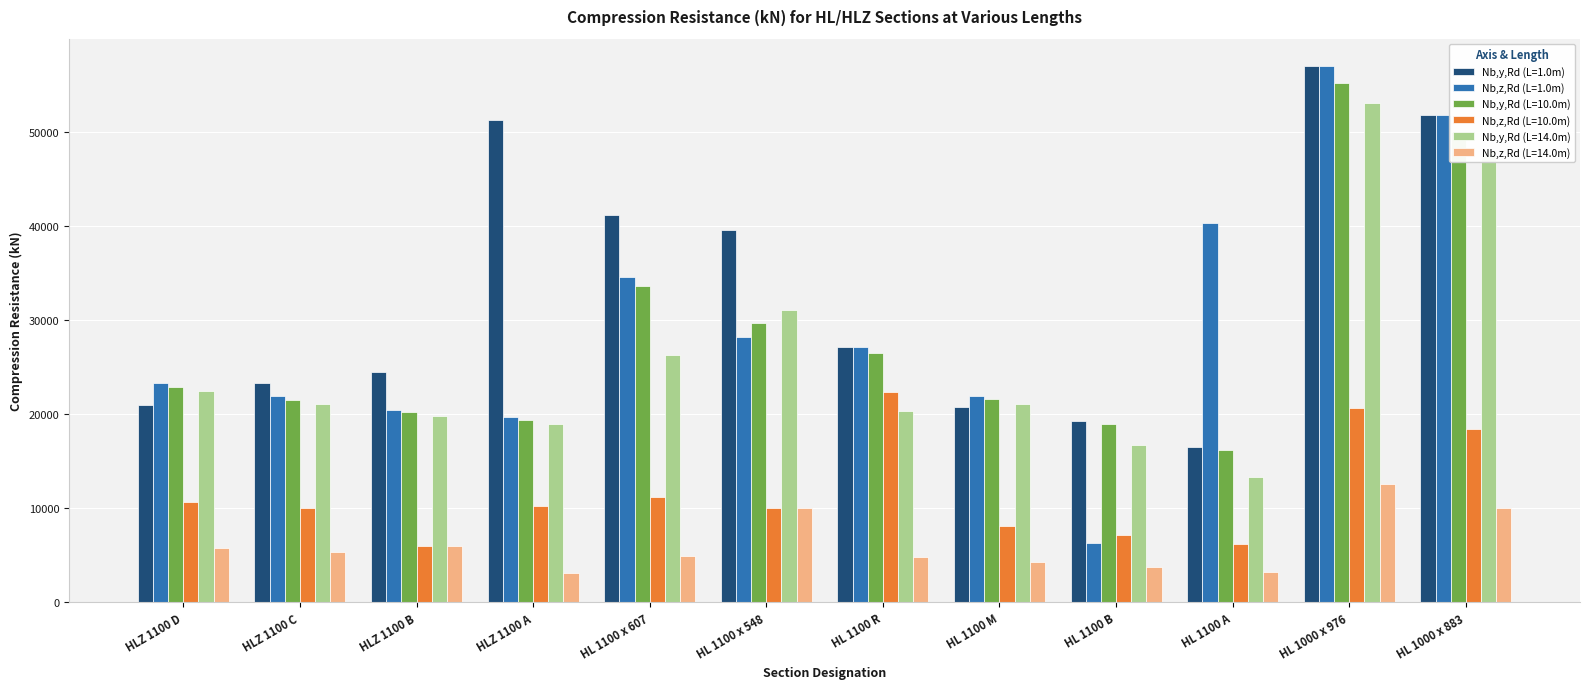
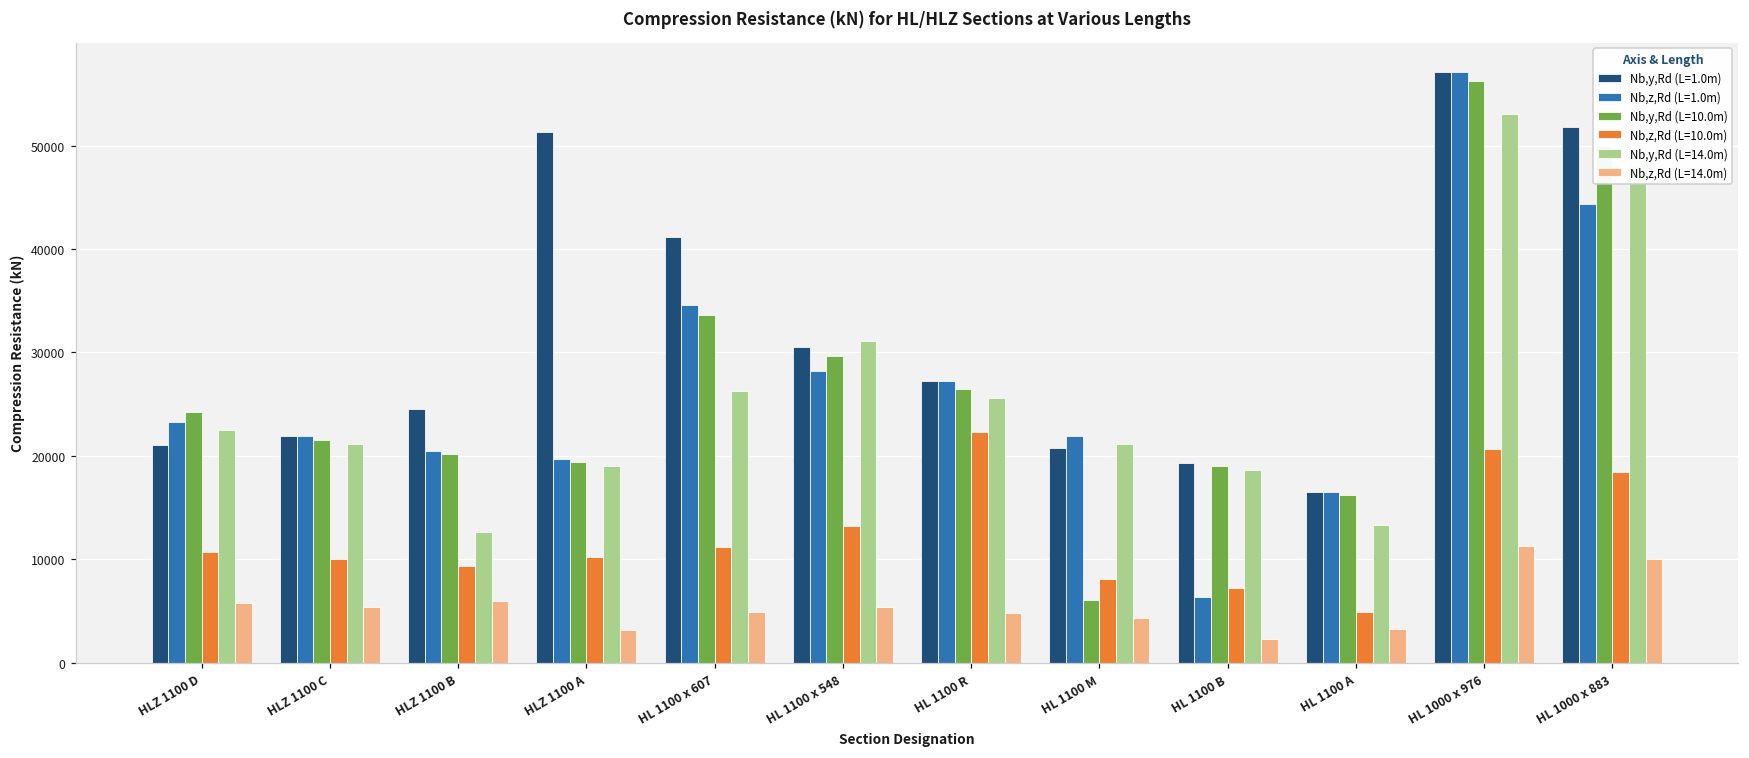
  {
    "Nb,y,Rd (L=1.0m)": {
      "HLZ 1100 D": 21000,
-     "HLZ 1100 C": 23000,
+     "HLZ 1100 C": 22000,
      "HLZ 1100 B": 25000,
      "HLZ 1100 A": 51000,
      "HL 1100 x 607": 41000,
-     "HL 1100 x 548": 40000,
+     "HL 1100 x 548": 31000,
      "HL 1100 R": 27000,
      "HL 1100 M": 21000,
      "HL 1100 B": 19000,
      "HL 1100 A": 17000,
      "HL 1000 x 976": 57000,
      "HL 1000 x 883": 52000
    },
    "Nb,z,Rd (L=1.0m)": {
      "HLZ 1100 D": 23000,
      "HLZ 1100 C": 22000,
      "HLZ 1100 B": 21000,
      "HLZ 1100 A": 20000,
      "HL 1100 x 607": 35000,
      "HL 1100 x 548": 28000,
      "HL 1100 R": 27000,
      "HL 1100 M": 22000,
      "HL 1100 B": 6000,
-     "HL 1100 A": 40000,
+     "HL 1100 A": 17000,
      "HL 1000 x 976": 57000,
-     "HL 1000 x 883": 52000
+     "HL 1000 x 883": 44000
    },
    "Nb,y,Rd (L=10.0m)": {
-     "HLZ 1100 D": 23000,
+     "HLZ 1100 D": 24000,
      "HLZ 1100 C": 22000,
      "HLZ 1100 B": 20000,
      "HLZ 1100 A": 19000,
      "HL 1100 x 607": 34000,
      "HL 1100 x 548": 30000,
      "HL 1100 R": 27000,
-     "HL 1100 M": 22000,
+     "HL 1100 M": 6000,
      "HL 1100 B": 19000,
      "HL 1100 A": 16000,
-     "HL 1000 x 976": 55000
+     "HL 1000 x 976": 56000
    },
    "Nb,z,Rd (L=10.0m)": {
      "HLZ 1100 D": 11000,
      "HLZ 1100 C": 10000,
-     "HLZ 1100 B": 6000,
+     "HLZ 1100 B": 9000,
      "HLZ 1100 A": 10000,
      "HL 1100 x 607": 11000,
-     "HL 1100 x 548": 10000,
+     "HL 1100 x 548": 13000,
      "HL 1100 R": 22000,
      "HL 1100 M": 8000,
      "HL 1100 B": 7000,
-     "HL 1100 A": 6000,
+     "HL 1100 A": 5000,
      "HL 1000 x 976": 21000,
      "HL 1000 x 883": 18000
    },
    "Nb,y,Rd (L=14.0m)": {
      "HLZ 1100 D": 23000,
      "HLZ 1100 C": 21000,
-     "HLZ 1100 B": 20000,
+     "HLZ 1100 B": 13000,
      "HLZ 1100 A": 19000,
      "HL 1100 x 607": 26000,
      "HL 1100 x 548": 31000,
-     "HL 1100 R": 20000,
+     "HL 1100 R": 26000,
      "HL 1100 M": 21000,
-     "HL 1100 B": 17000,
+     "HL 1100 B": 19000,
      "HL 1100 A": 13000,
      "HL 1000 x 976": 53000
    },
    "Nb,z,Rd (L=14.0m)": {
      "HLZ 1100 D": 6000,
      "HLZ 1100 C": 5000,
      "HLZ 1100 B": 6000,
      "HLZ 1100 A": 3000,
      "HL 1100 x 607": 5000,
-     "HL 1100 x 548": 10000,
+     "HL 1100 x 548": 5000,
      "HL 1100 R": 5000,
      "HL 1100 M": 4000,
-     "HL 1100 B": 4000,
+     "HL 1100 B": 2000,
      "HL 1100 A": 3000,
-     "HL 1000 x 976": 13000,
+     "HL 1000 x 976": 11000,
      "HL 1000 x 883": 10000
    }
  }
